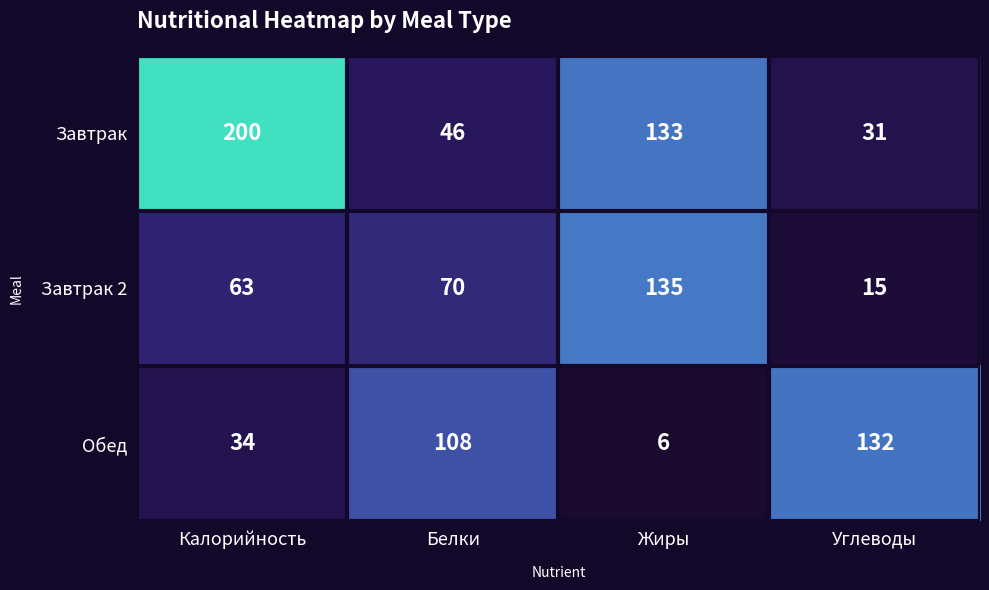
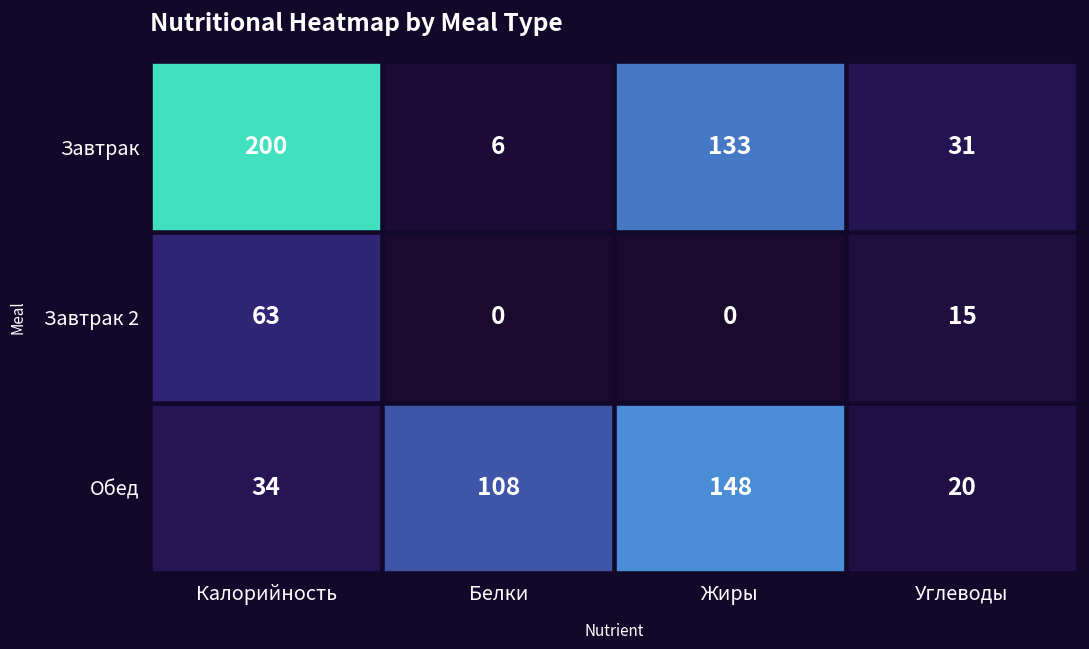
  {
    "Завтрак": {
      "Калорийность": 200,
-     "Белки": 46,
+     "Белки": 6,
      "Жиры": 133,
      "Углеводы": 31
    },
    "Завтрак 2": {
      "Калорийность": 63,
-     "Белки": 70,
-     "Жиры": 135,
+     "Белки": 0,
+     "Жиры": 0,
      "Углеводы": 15
    },
    "Обед": {
      "Калорийность": 34,
      "Белки": 108,
-     "Жиры": 6,
-     "Углеводы": 132
+     "Жиры": 148,
+     "Углеводы": 20
    }
  }
